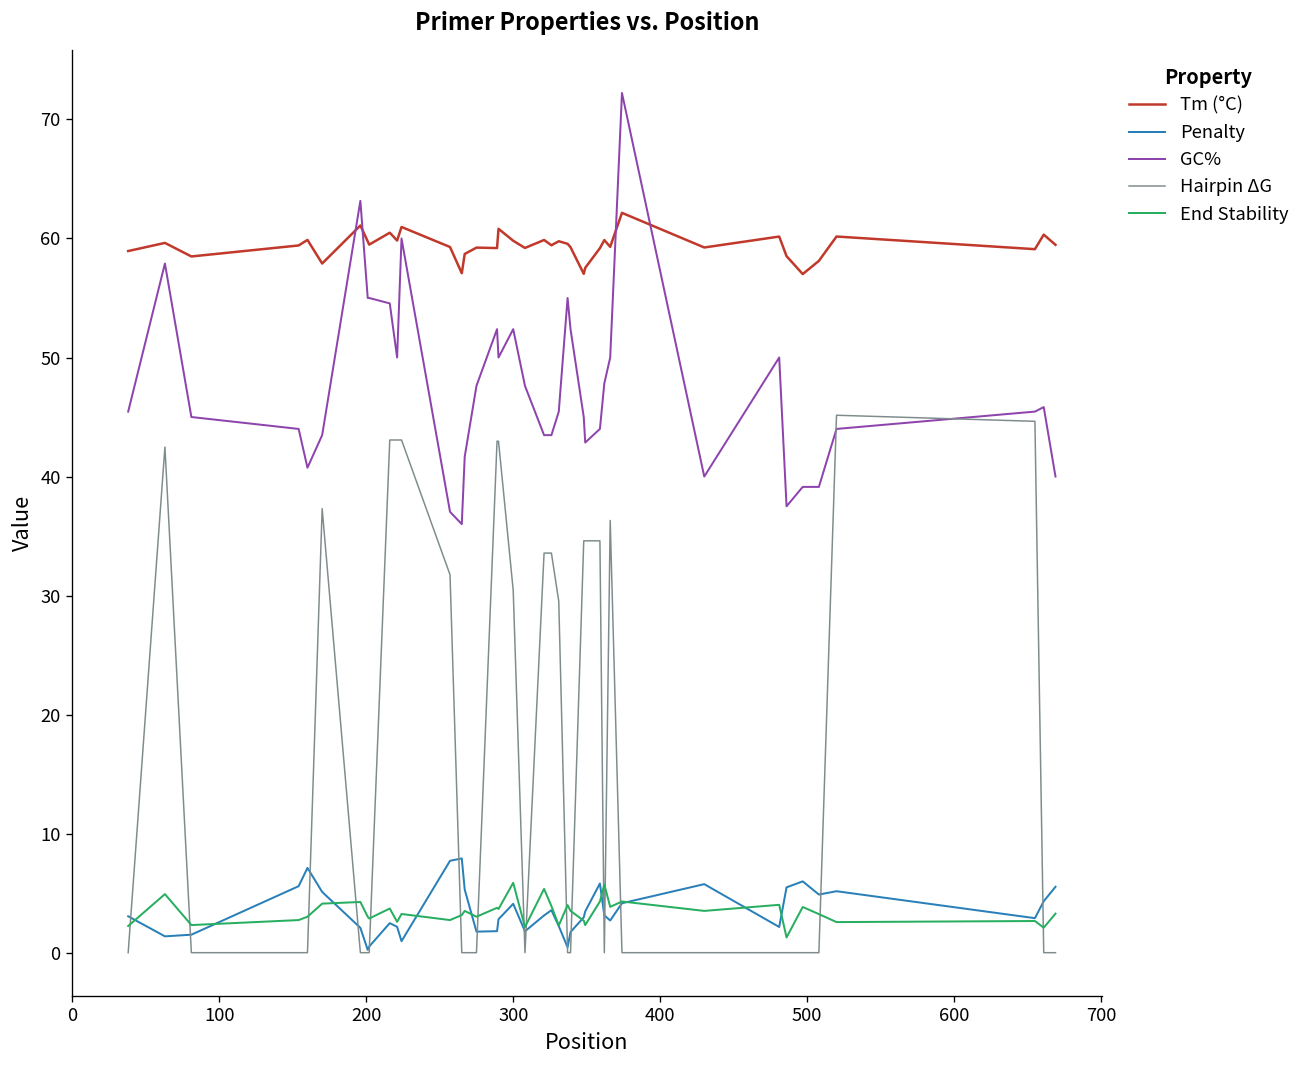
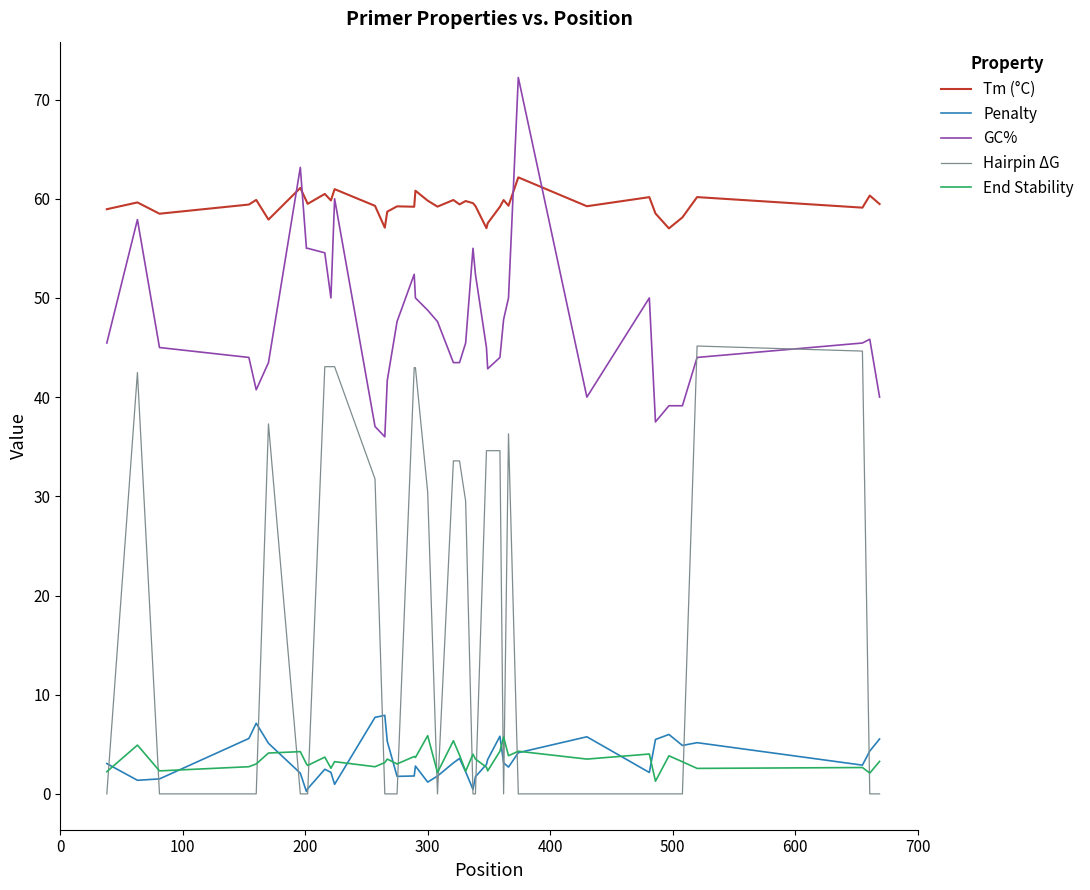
  {
    "Tm (°C)": {
      "300": 60
    },
    "Penalty": {
-     "300": 4
+     "300": 1
    },
    "GC%": {
-     "300": 52
+     "300": 49
    },
    "Hairpin ΔG": {
      "300": 30
    },
    "End Stability": {
      "300": 6
    }
  }
